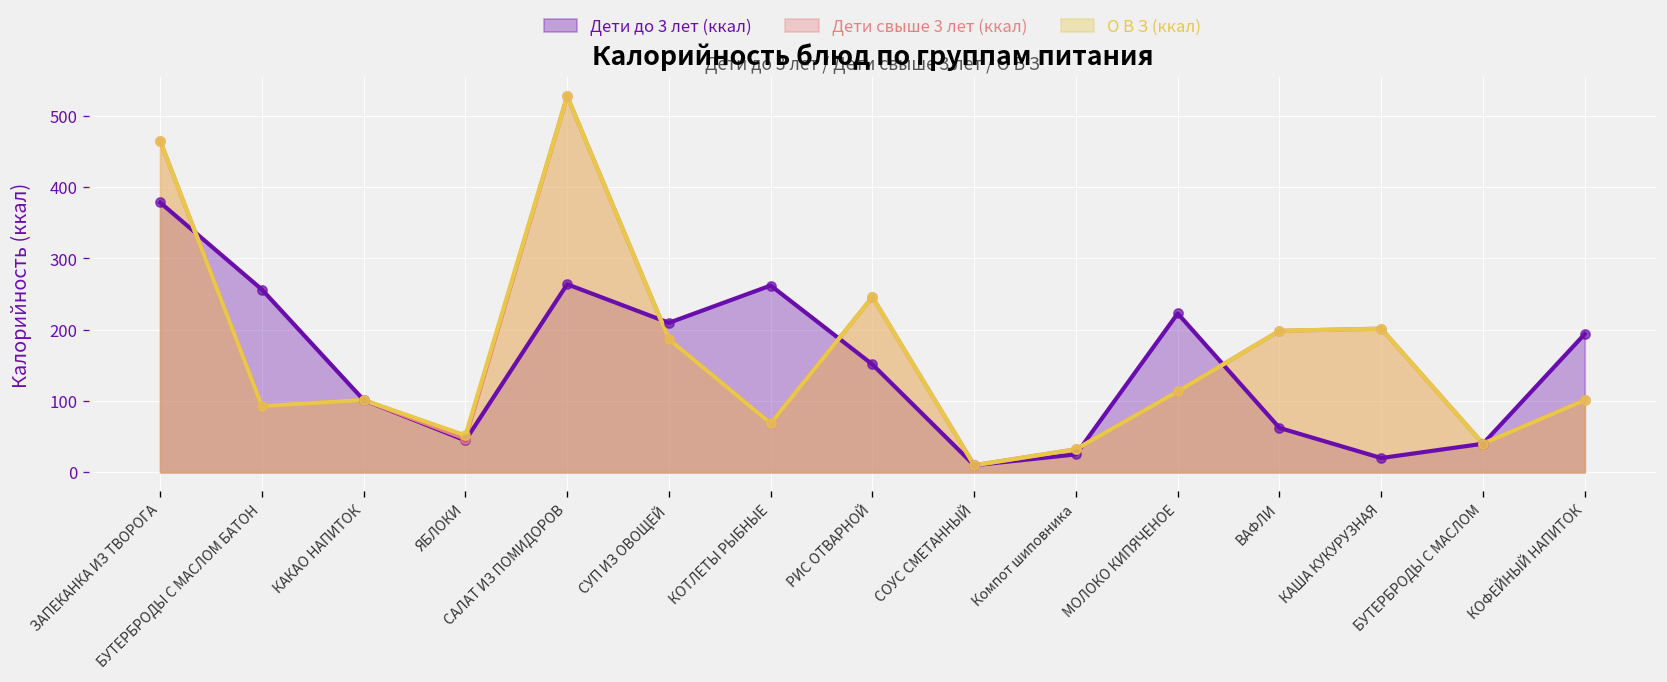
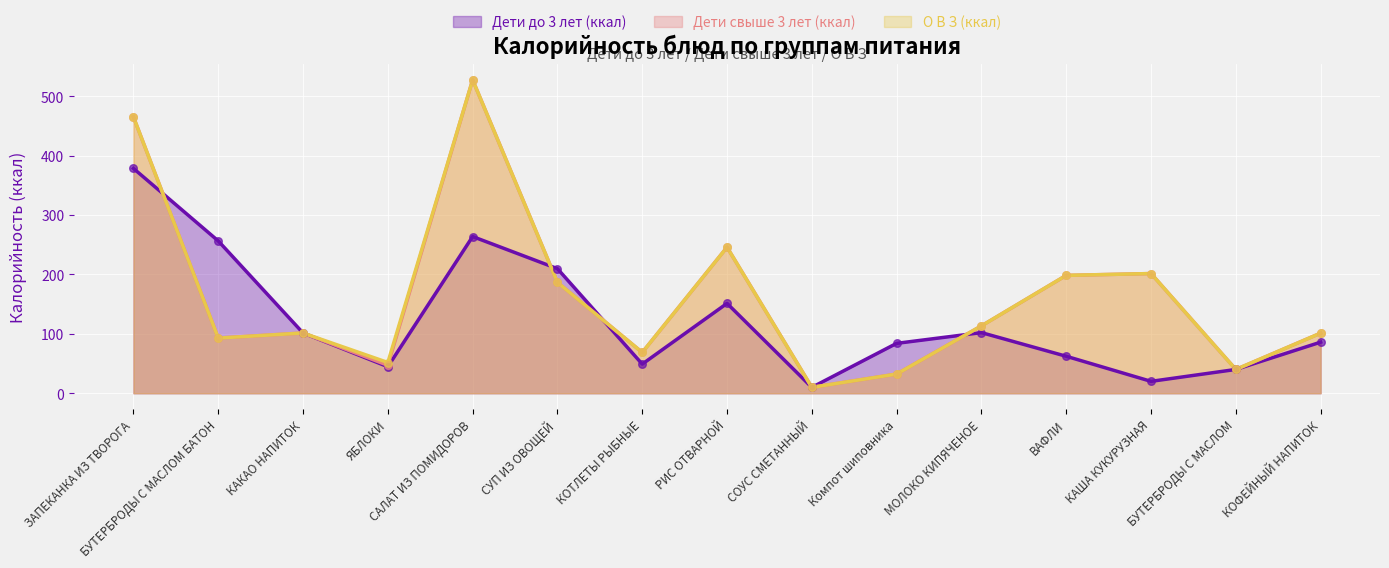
  {
    "Дети до 3 лет (ккал)": {
      "ЗАПЕКАНКА ИЗ ТВОРОГА": 380,
      "БУТЕРБРОДЫ С МАСЛОМ БАТОН": 260,
      "САЛАТ ИЗ ПОМИДОРОВ": 260,
      "СУП ИЗ ОВОЩЕЙ": 210,
-     "КОТЛЕТЫ РЫБНЫЕ": 260,
+     "КОТЛЕТЫ РЫБНЫЕ": 50,
      "РИС ОТВАРНОЙ": 150,
-     "Компот шиповника": 30,
-     "МОЛОКО КИПЯЧЕНОЕ": 220,
+     "Компот шиповника": 80,
+     "МОЛОКО КИПЯЧЕНОЕ": 100,
      "ВАФЛИ": 60,
      "КАША КУКУРУЗНАЯ": 20,
-     "КОФЕЙНЫЙ НАПИТОК": 190
+     "КОФЕЙНЫЙ НАПИТОК": 90
    }
  }
